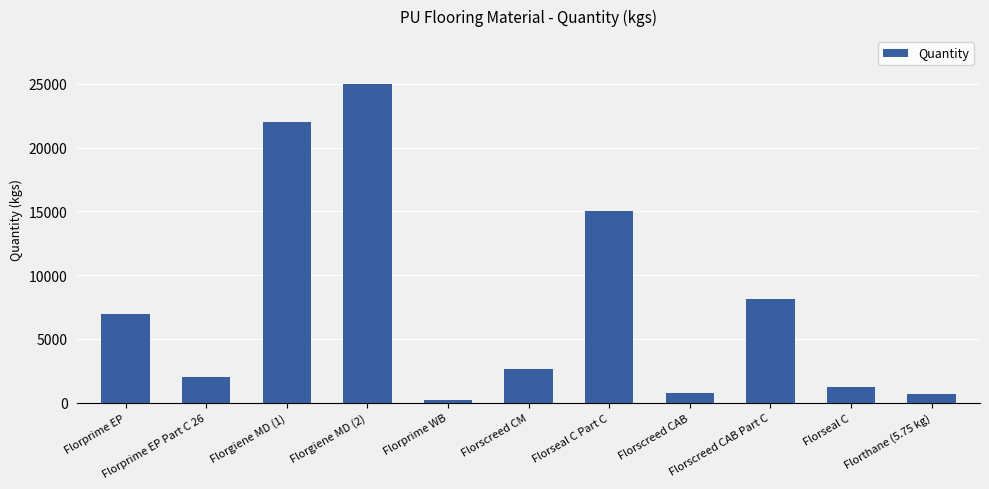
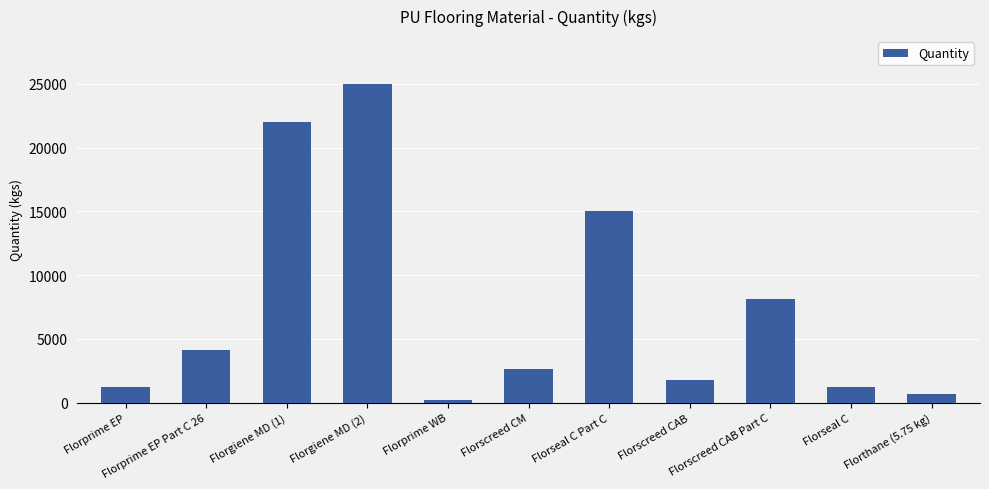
  {
-   "Florprime EP": 7000,
-   "Florprime EP Part C 26": 2000,
+   "Florprime EP": 1200,
+   "Florprime EP Part C 26": 4100,
    "Florgiene MD (1)": 22000,
    "Florgiene MD (2)": 25000,
    "Florprime WB": 200,
    "Florscreed CM": 2600,
    "Florseal C Part C": 15000,
-   "Florscreed CAB": 800,
+   "Florscreed CAB": 1800,
    "Florscreed CAB Part C": 8200,
    "Florseal C": 1200,
    "Florthane (5.75 kg)": 700
  }
